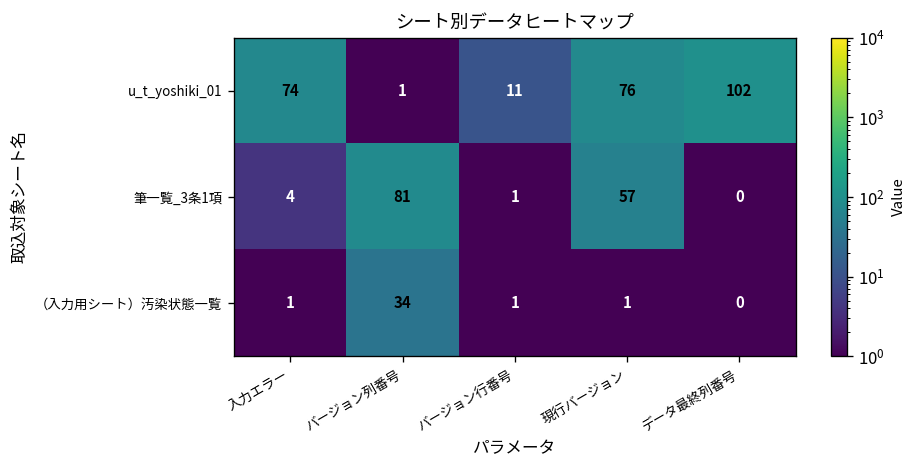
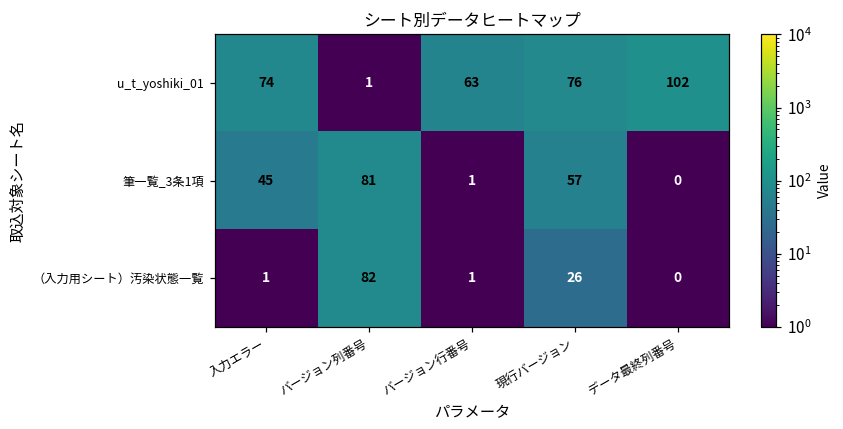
  {
    "u_t_yoshiki_01": {
      "入力エラー": 74,
      "バージョン列番号": 1,
-     "バージョン行番号": 11,
+     "バージョン行番号": 63,
      "現行バージョン": 76,
      "データ最終列番号": 102
    },
    "筆一覧_3条1項": {
-     "入力エラー": 4,
+     "入力エラー": 45,
      "バージョン列番号": 81,
      "バージョン行番号": 1,
      "現行バージョン": 57,
      "データ最終列番号": 0
    },
    "（入力用シート）汚染状態一覧": {
      "入力エラー": 1,
-     "バージョン列番号": 34,
+     "バージョン列番号": 82,
      "バージョン行番号": 1,
-     "現行バージョン": 1,
+     "現行バージョン": 26,
      "データ最終列番号": 0
    }
  }
